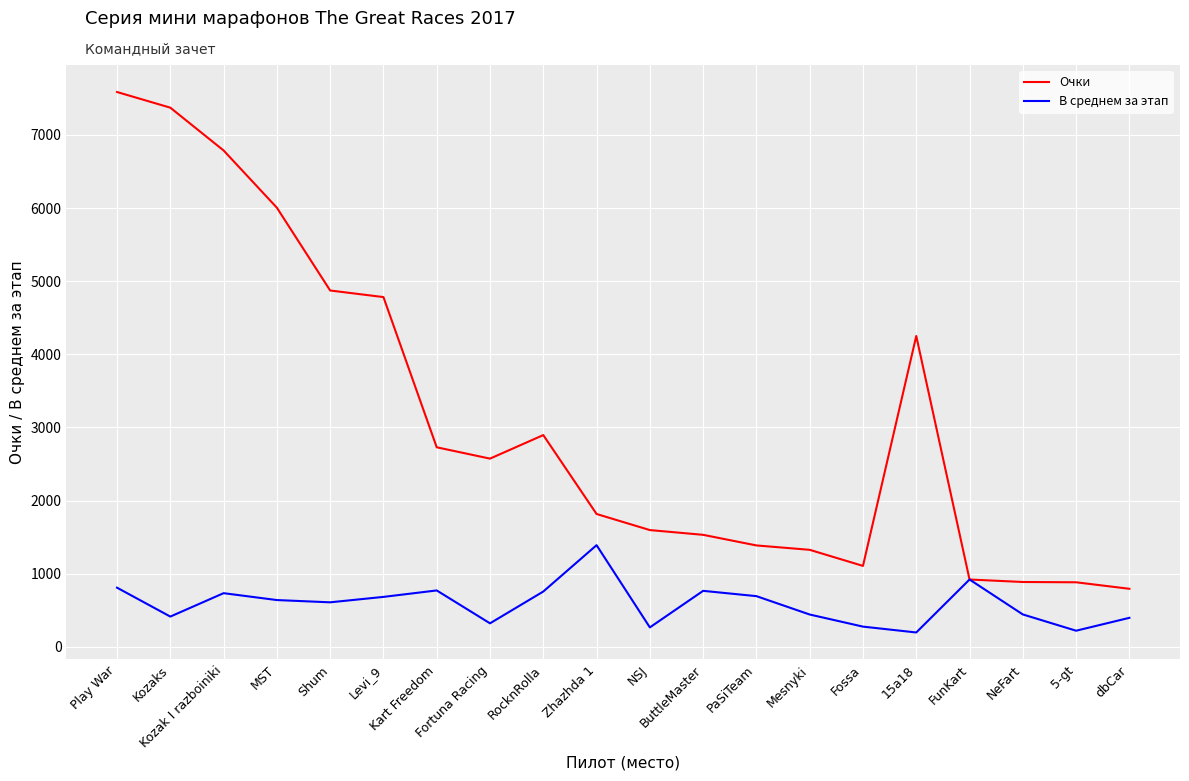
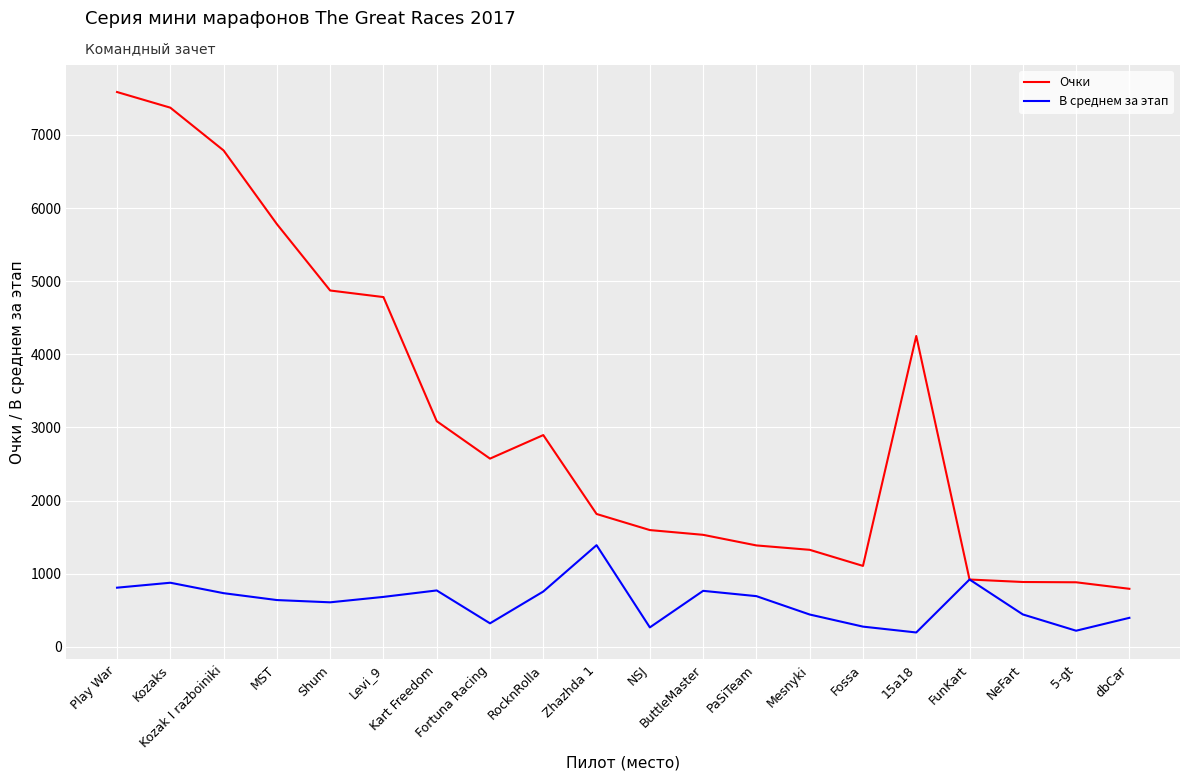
  {
    "Очки": {
      "Play War": 7600,
      "Kozaks": 7400,
      "Kozak I razboiniki": 6800,
-     "MST": 6000,
+     "MST": 5800,
      "Shum": 4900,
      "Levi_9": 4800,
-     "Kart Freedom": 2700,
+     "Kart Freedom": 3100,
      "Fortuna Racing": 2600,
      "RocknRolla": 2900,
      "Zhazhda 1": 1800,
      "NSJ": 1600,
      "ButtleMaster": 1500,
      "PaSiTeam": 1400,
      "Mesnyki": 1300,
      "Fossa": 1100,
      "15a18": 4300,
      "NeFart": 900,
      "5-gt": 900,
      "dbCar": 800
    },
    "В среднем за этап": {
      "Play War": 800,
-     "Kozaks": 400,
+     "Kozaks": 900,
      "Kozak I razboiniki": 700,
      "MST": 600,
      "Shum": 600,
      "Levi_9": 700,
      "Kart Freedom": 800,
      "Fortuna Racing": 300,
      "RocknRolla": 800,
      "Zhazhda 1": 1400,
      "NSJ": 300,
      "ButtleMaster": 800,
      "PaSiTeam": 700,
      "Mesnyki": 400,
      "Fossa": 300,
      "15a18": 200,
      "NeFart": 400,
      "5-gt": 200,
      "dbCar": 400
    }
  }
